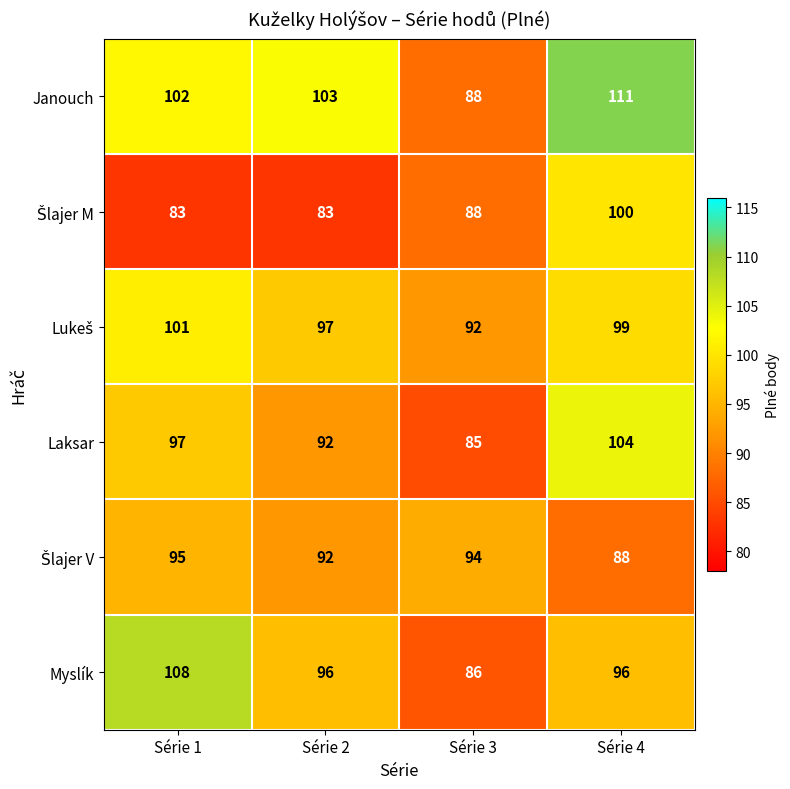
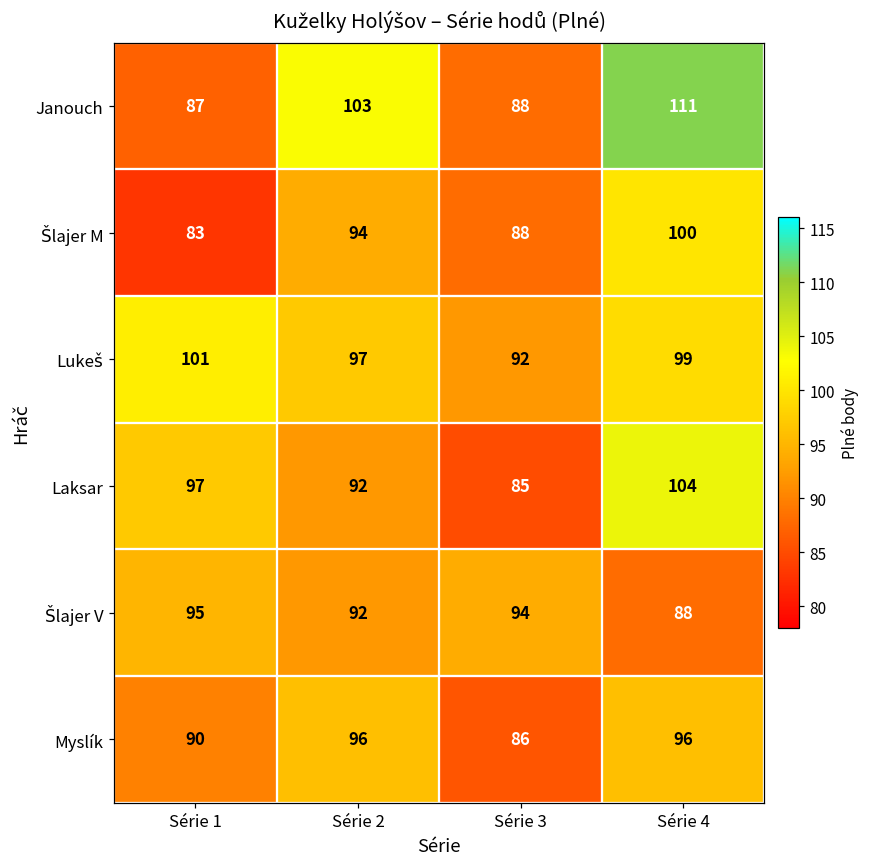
  {
    "Janouch": {
-     "Série 1": 102,
+     "Série 1": 87,
      "Série 2": 103,
      "Série 3": 88,
      "Série 4": 111
    },
    "Šlajer M": {
      "Série 1": 83,
-     "Série 2": 83,
+     "Série 2": 94,
      "Série 3": 88,
      "Série 4": 100
    },
    "Lukeš": {
      "Série 1": 101,
      "Série 2": 97,
      "Série 3": 92,
      "Série 4": 99
    },
    "Laksar": {
      "Série 1": 97,
      "Série 2": 92,
      "Série 3": 85,
      "Série 4": 104
    },
    "Šlajer V": {
      "Série 1": 95,
      "Série 2": 92,
      "Série 3": 94,
      "Série 4": 88
    },
    "Myslík": {
-     "Série 1": 108,
+     "Série 1": 90,
      "Série 2": 96,
      "Série 3": 86,
      "Série 4": 96
    }
  }
